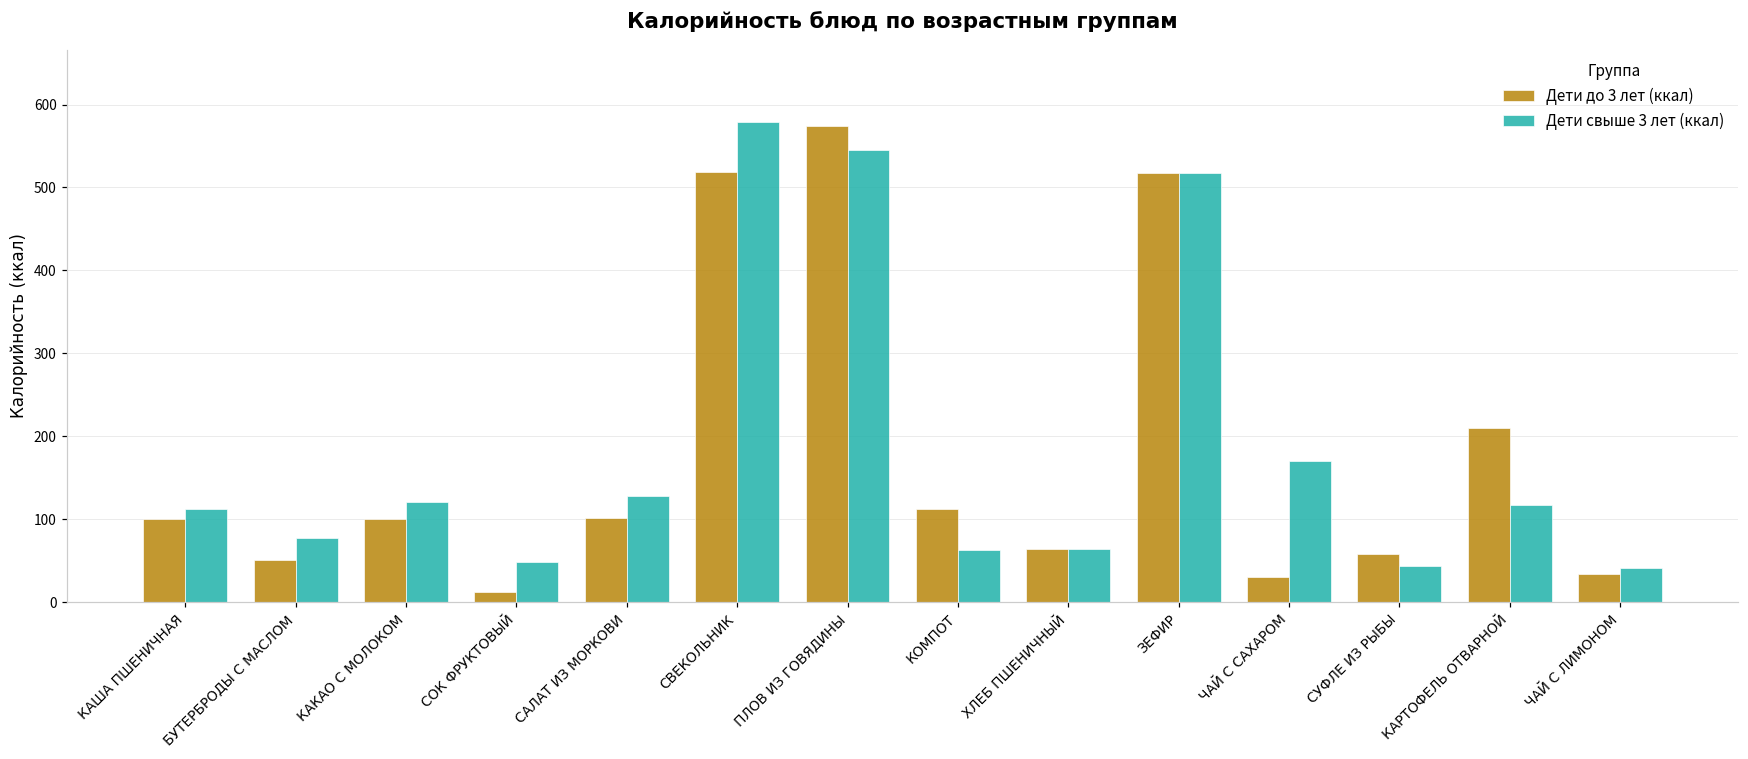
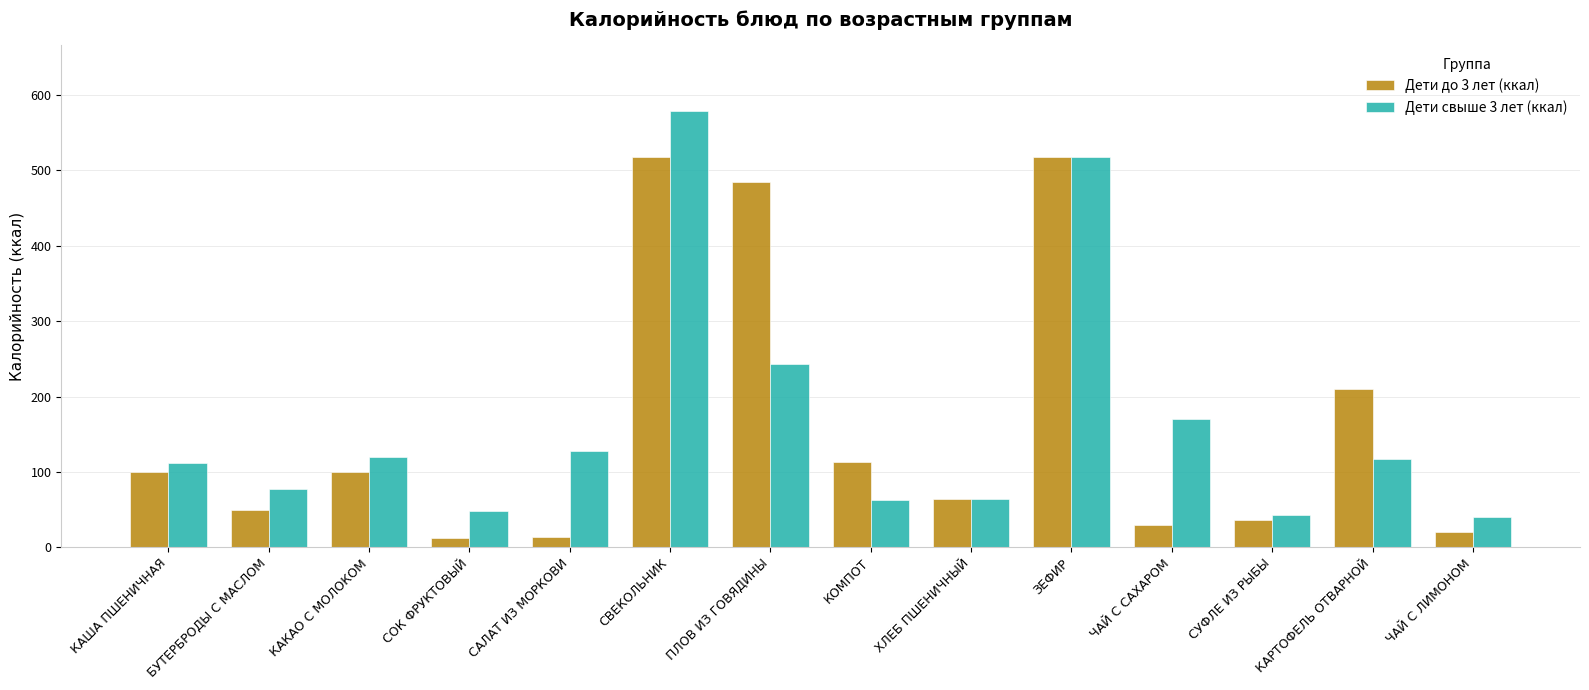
  {
    "Дети до 3 лет (ккал)": {
      "КАША ПШЕНИЧНАЯ": 100,
      "БУТЕРБРОДЫ С МАСЛОМ": 50,
      "КАКАО С МОЛОКОМ": 100,
      "СОК ФРУКТОВЫЙ": 10,
-     "САЛАТ ИЗ МОРКОВИ": 100,
+     "САЛАТ ИЗ МОРКОВИ": 10,
      "СВЕКОЛЬНИК": 520,
-     "ПЛОВ ИЗ ГОВЯДИНЫ": 570,
+     "ПЛОВ ИЗ ГОВЯДИНЫ": 480,
      "КОМПОТ": 110,
      "ХЛЕБ ПШЕНИЧНЫЙ": 60,
      "ЗЕФИР": 520,
      "ЧАЙ С САХАРОМ": 30,
-     "СУФЛЕ ИЗ РЫБЫ": 60,
+     "СУФЛЕ ИЗ РЫБЫ": 40,
      "КАРТОФЕЛЬ ОТВАРНОЙ": 210,
-     "ЧАЙ С ЛИМОНОМ": 30
+     "ЧАЙ С ЛИМОНОМ": 20
    },
    "Дети свыше 3 лет (ккал)": {
      "КАША ПШЕНИЧНАЯ": 110,
      "БУТЕРБРОДЫ С МАСЛОМ": 80,
      "КАКАО С МОЛОКОМ": 120,
      "СОК ФРУКТОВЫЙ": 50,
      "САЛАТ ИЗ МОРКОВИ": 130,
      "СВЕКОЛЬНИК": 580,
-     "ПЛОВ ИЗ ГОВЯДИНЫ": 550,
+     "ПЛОВ ИЗ ГОВЯДИНЫ": 240,
      "КОМПОТ": 60,
      "ХЛЕБ ПШЕНИЧНЫЙ": 60,
      "ЗЕФИР": 520,
      "ЧАЙ С САХАРОМ": 170,
      "СУФЛЕ ИЗ РЫБЫ": 40,
      "КАРТОФЕЛЬ ОТВАРНОЙ": 120,
      "ЧАЙ С ЛИМОНОМ": 40
    }
  }
